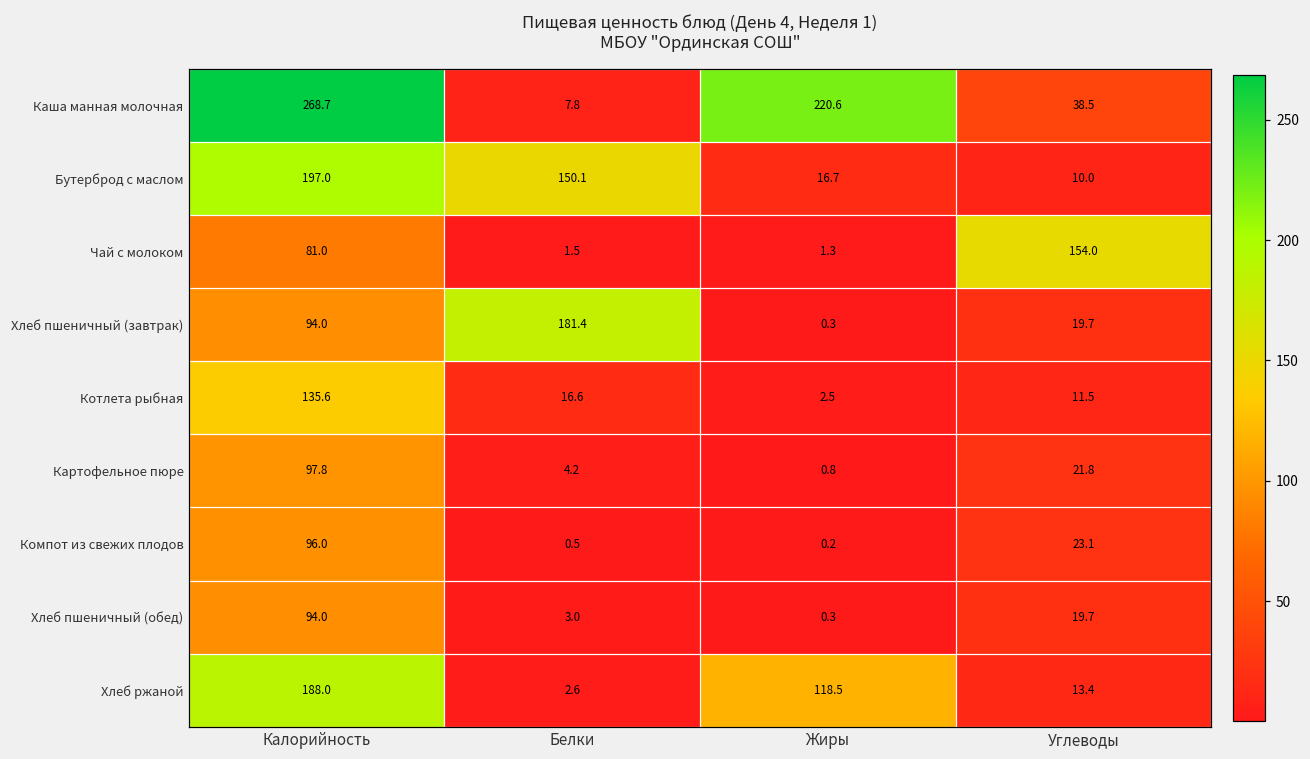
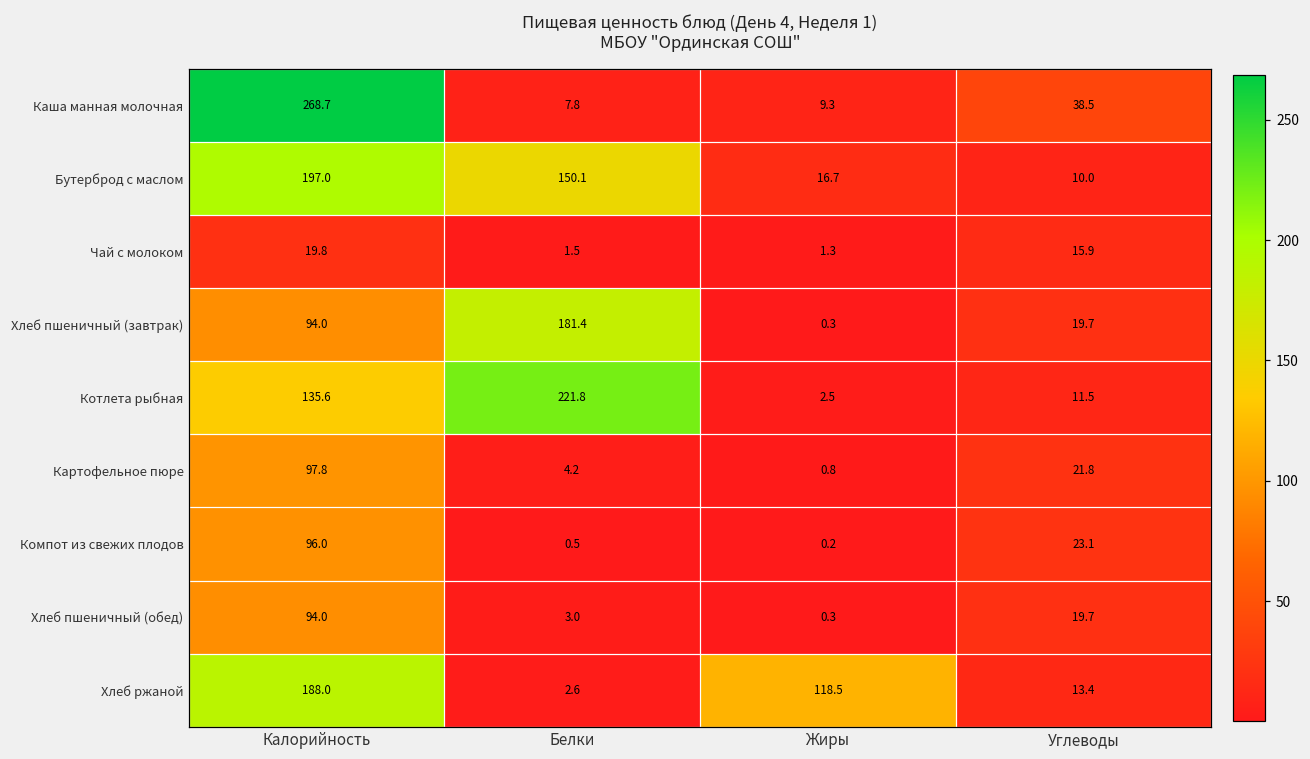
  {
    "Каша манная молочная": {
      "Калорийность": 268.7,
      "Белки": 7.8,
-     "Жиры": 220.6,
+     "Жиры": 9.3,
      "Углеводы": 38.5
    },
    "Бутерброд с маслом": {
      "Калорийность": 197.0,
      "Белки": 150.1,
      "Жиры": 16.7,
      "Углеводы": 10.0
    },
    "Чай с молоком": {
-     "Калорийность": 81.0,
+     "Калорийность": 19.8,
      "Белки": 1.5,
      "Жиры": 1.3,
-     "Углеводы": 154.0
+     "Углеводы": 15.9
    },
    "Хлеб пшеничный (завтрак)": {
      "Калорийность": 94.0,
      "Белки": 181.4,
      "Жиры": 0.3,
      "Углеводы": 19.7
    },
    "Котлета рыбная": {
      "Калорийность": 135.6,
-     "Белки": 16.6,
+     "Белки": 221.8,
      "Жиры": 2.5,
      "Углеводы": 11.5
    },
    "Картофельное пюре": {
      "Калорийность": 97.8,
      "Белки": 4.2,
      "Жиры": 0.8,
      "Углеводы": 21.8
    },
    "Компот из свежих плодов": {
      "Калорийность": 96.0,
      "Белки": 0.5,
      "Жиры": 0.2,
      "Углеводы": 23.1
    },
    "Хлеб пшеничный (обед)": {
      "Калорийность": 94.0,
      "Белки": 3.0,
      "Жиры": 0.3,
      "Углеводы": 19.7
    },
    "Хлеб ржаной": {
      "Калорийность": 188.0,
      "Белки": 2.6,
      "Жиры": 118.5,
      "Углеводы": 13.4
    }
  }
